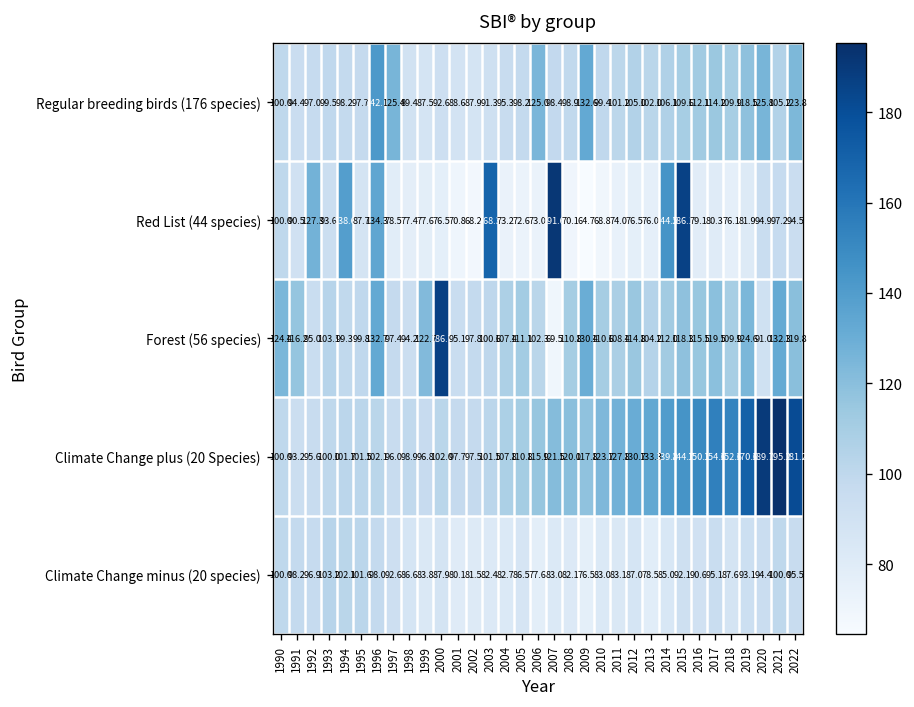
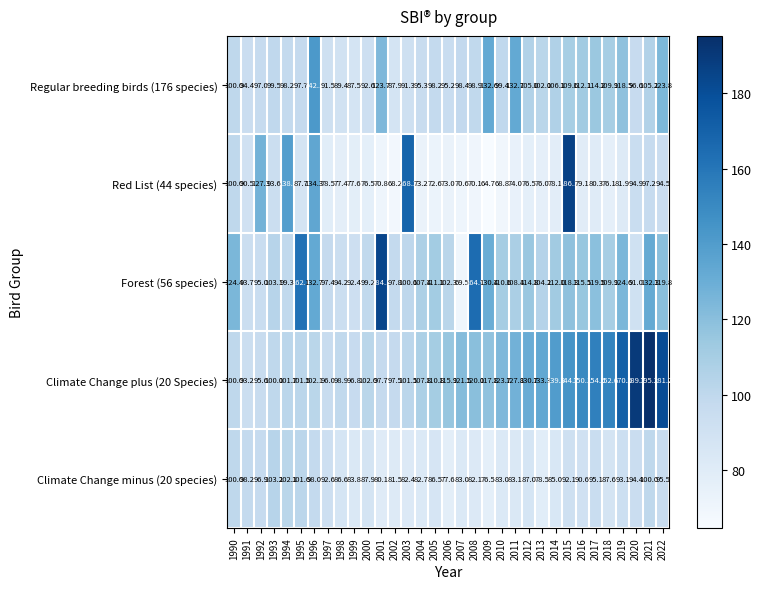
  {
    "Regular breeding birds (176 species)": {
      "1992": 97.0,
      "1993": 99.5,
      "1994": 98.2,
-     "1997": 125.4,
+     "1997": 91.5,
      "1998": 89.4,
      "1999": 87.5,
-     "2001": 88.6,
+     "2001": 123.7,
      "2003": 91.3,
      "2004": 95.3,
      "2005": 98.2,
-     "2006": 125.0,
+     "2006": 95.2,
      "2007": 98.4,
-     "2011": 101.2,
-     "2020": 125.8
+     "2011": 132.7,
+     "2020": 96.6
    },
    "Red List (44 species)": {
      "1998": 77.4,
      "1999": 77.6,
      "2000": 76.5,
      "2001": 70.8,
      "2005": 72.6,
      "2006": 73.0,
-     "2007": 191.6,
+     "2007": 70.6,
      "2008": 70.1,
      "2009": 64.7,
      "2010": 68.8,
      "2011": 74.0,
      "2012": 76.5,
      "2013": 76.0,
-     "2014": 144.5,
+     "2014": 78.1,
      "2017": 80.3,
      "2018": 76.1,
      "2019": 81.9,
      "2020": 94.9,
      "2021": 97.2,
      "2022": 94.5
    },
    "Forest (56 species)": {
-     "1991": 116.2,
-     "1995": 99.8,
+     "1991": 93.7,
+     "1995": 162.1,
      "1998": 94.2,
-     "1999": 122.7,
-     "2000": 186.7,
-     "2001": 95.1,
-     "2008": 110.8
+     "1999": 92.4,
+     "2000": 99.2,
+     "2001": 184.1,
+     "2008": 164.9
    },
    "Climate Change plus (20 Species)": {
      "1998": 98.9
    },
    "Climate Change minus (20 species)": {
      "1997": 92.6,
      "1998": 86.6,
      "1999": 83.8,
      "2000": 87.9,
      "2001": 80.1,
      "2002": 81.5,
      "2003": 82.4,
      "2004": 82.7,
      "2005": 86.5,
      "2006": 77.6,
      "2007": 83.0,
      "2008": 82.1,
      "2009": 76.5,
      "2010": 83.0,
      "2011": 83.1,
      "2012": 87.0,
      "2013": 78.5,
      "2014": 85.0,
      "2015": 92.1,
      "2016": 90.6,
      "2017": 95.1,
      "2018": 87.6,
      "2019": 93.1
    }
  }
